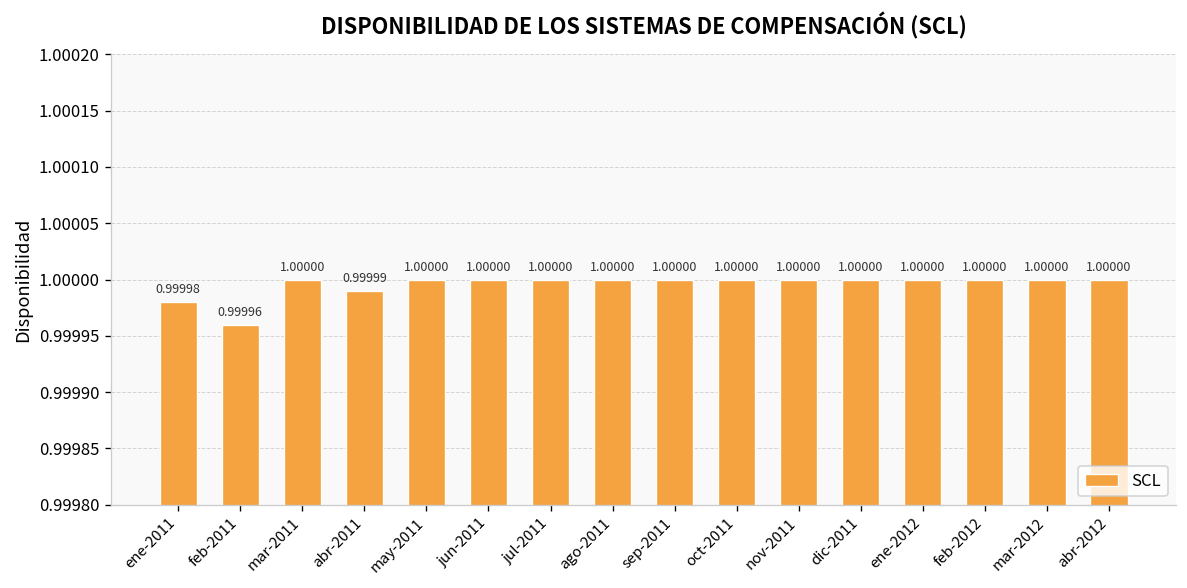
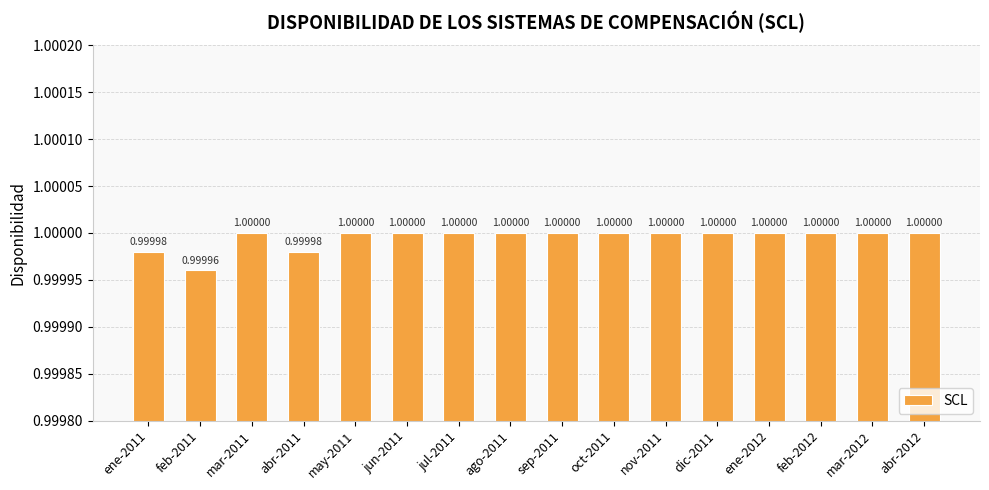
  {
    "ene-2011": 0.99998,
    "feb-2011": 0.99996,
    "mar-2011": 1.00000,
-   "abr-2011": 0.99999,
+   "abr-2011": 0.99998,
    "may-2011": 1.00000,
    "jun-2011": 1.00000,
    "jul-2011": 1.00000,
    "ago-2011": 1.00000,
    "sep-2011": 1.00000,
    "oct-2011": 1.00000,
    "nov-2011": 1.00000,
    "dic-2011": 1.00000,
    "ene-2012": 1.00000,
    "feb-2012": 1.00000,
    "mar-2012": 1.00000,
    "abr-2012": 1.00000
  }
